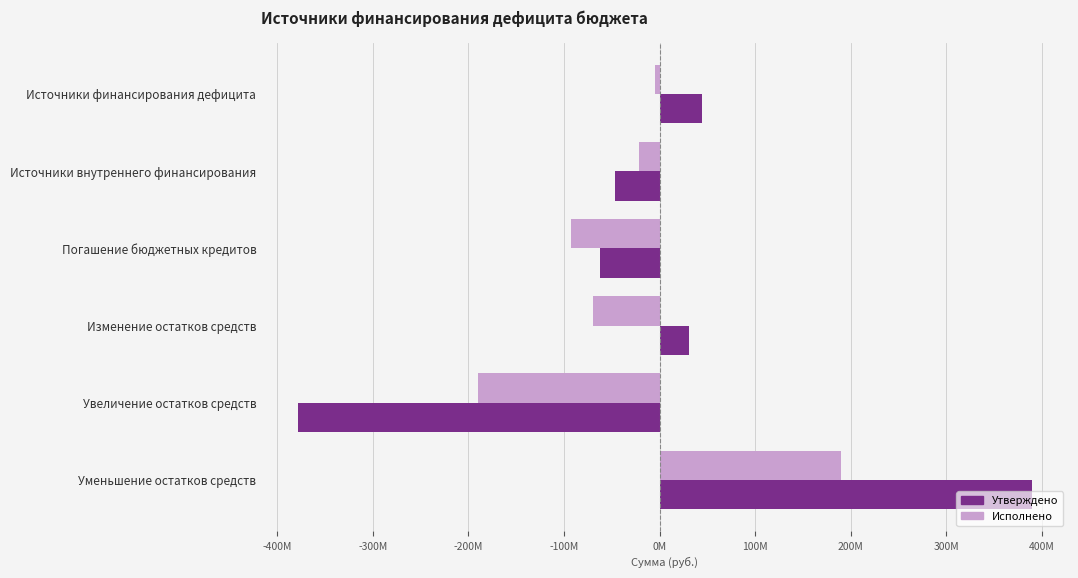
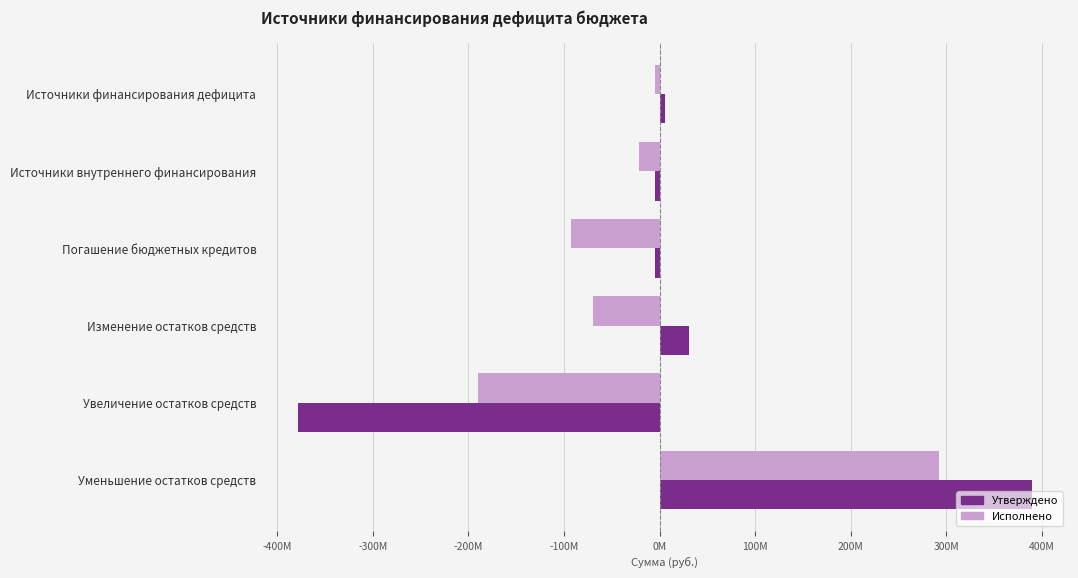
  {
    "Утверждено": {
-     "Источники финансирования дефицита": 40000000,
-     "Источники внутреннего финансирования": -50000000,
-     "Погашение бюджетных кредитов": -60000000,
+     "Источники финансирования дефицита": 10000000,
+     "Источники внутреннего финансирования": -10000000,
+     "Погашение бюджетных кредитов": -10000000,
      "Изменение остатков средств": 30000000,
      "Увеличение остатков средств": -380000000
    },
    "Исполнено": {
      "Источники финансирования дефицита": -10000000,
      "Источники внутреннего финансирования": -20000000,
      "Погашение бюджетных кредитов": -90000000,
      "Изменение остатков средств": -70000000,
      "Увеличение остатков средств": -190000000,
-     "Уменьшение остатков средств": 190000000
+     "Уменьшение остатков средств": 290000000
    }
  }
